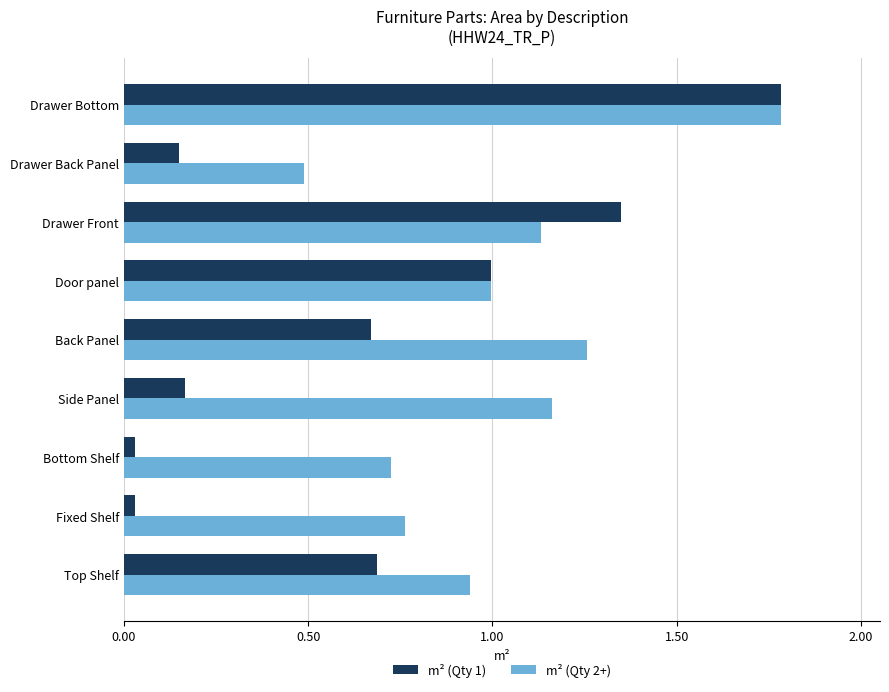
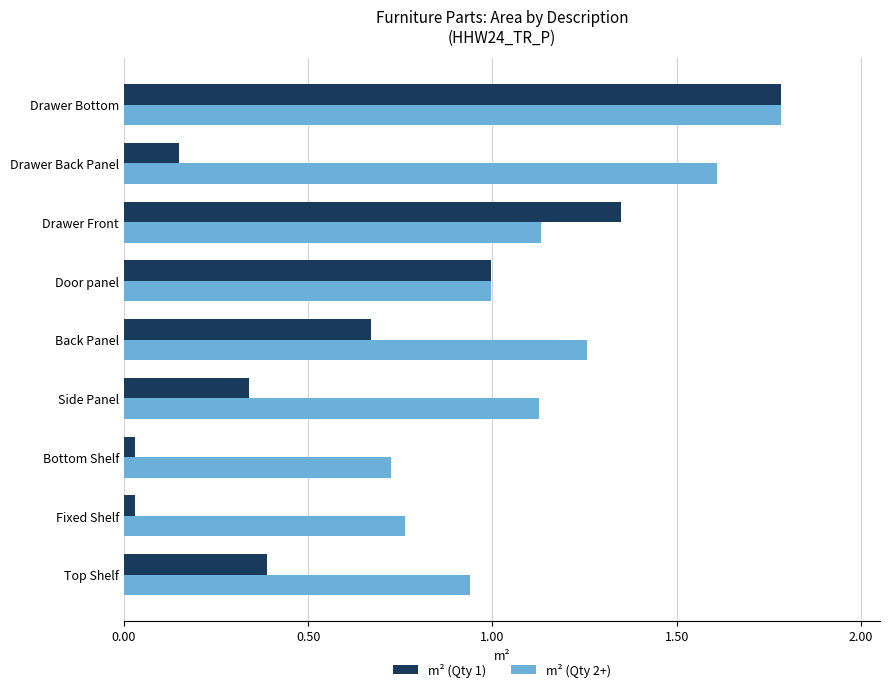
  {
    "m² (Qty 1)": {
      "Drawer Bottom": 1.78,
      "Drawer Back Panel": 0.15,
      "Drawer Front": 1.35,
      "Door panel": 1.00,
      "Back Panel": 0.67,
-     "Side Panel": 0.16,
+     "Side Panel": 0.34,
      "Bottom Shelf": 0.03,
      "Fixed Shelf": 0.03,
-     "Top Shelf": 0.69
+     "Top Shelf": 0.39
    },
    "m² (Qty 2+)": {
      "Drawer Bottom": 1.78,
-     "Drawer Back Panel": 0.49,
+     "Drawer Back Panel": 1.61,
      "Drawer Front": 1.13,
      "Door panel": 1.00,
      "Back Panel": 1.26,
-     "Side Panel": 1.16,
+     "Side Panel": 1.13,
      "Bottom Shelf": 0.73,
      "Fixed Shelf": 0.76,
      "Top Shelf": 0.94
    }
  }
